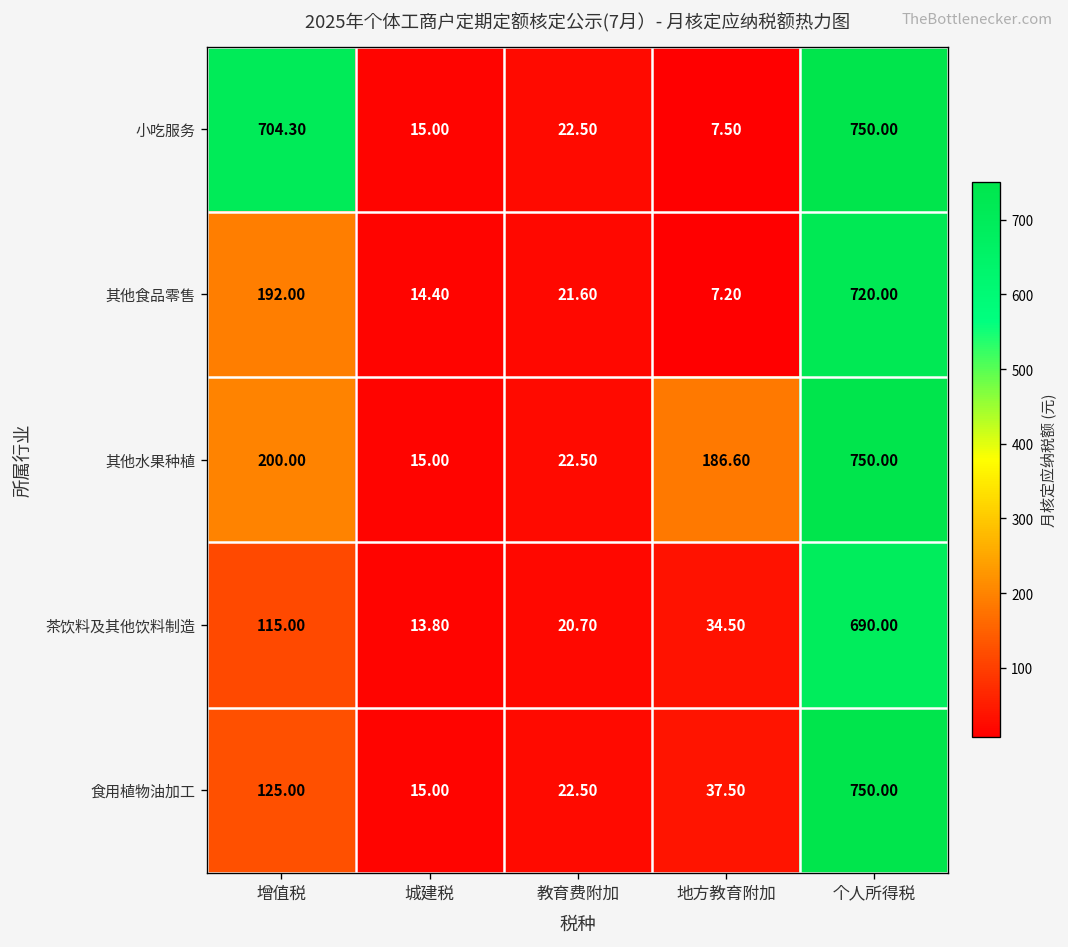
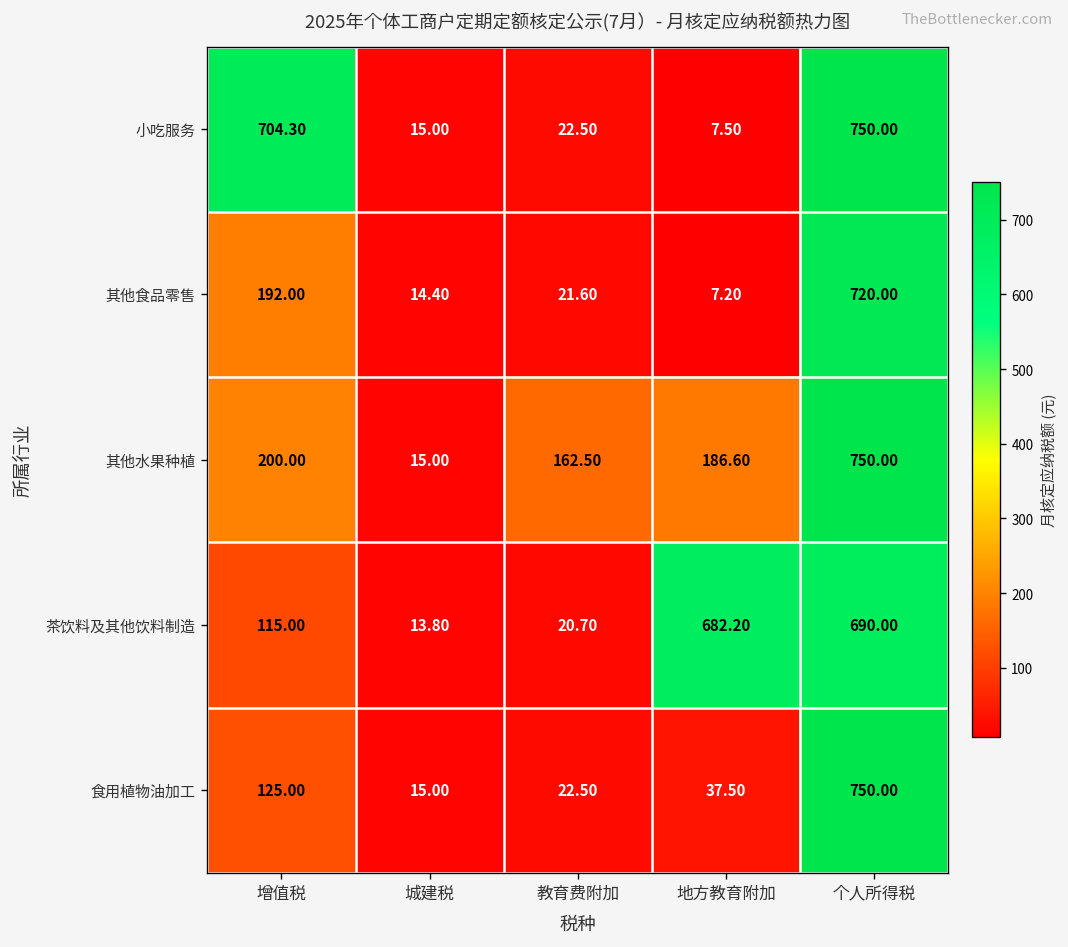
  {
    "小吃服务": {
      "增值税": 704.30,
      "城建税": 15.00,
      "教育费附加": 22.50,
      "地方教育附加": 7.50,
      "个人所得税": 750.00
    },
    "其他食品零售": {
      "增值税": 192.00,
      "城建税": 14.40,
      "教育费附加": 21.60,
      "地方教育附加": 7.20,
      "个人所得税": 720.00
    },
    "其他水果种植": {
      "增值税": 200.00,
      "城建税": 15.00,
-     "教育费附加": 22.50,
+     "教育费附加": 162.50,
      "地方教育附加": 186.60,
      "个人所得税": 750.00
    },
    "茶饮料及其他饮料制造": {
      "增值税": 115.00,
      "城建税": 13.80,
      "教育费附加": 20.70,
-     "地方教育附加": 34.50,
+     "地方教育附加": 682.20,
      "个人所得税": 690.00
    },
    "食用植物油加工": {
      "增值税": 125.00,
      "城建税": 15.00,
      "教育费附加": 22.50,
      "地方教育附加": 37.50,
      "个人所得税": 750.00
    }
  }
